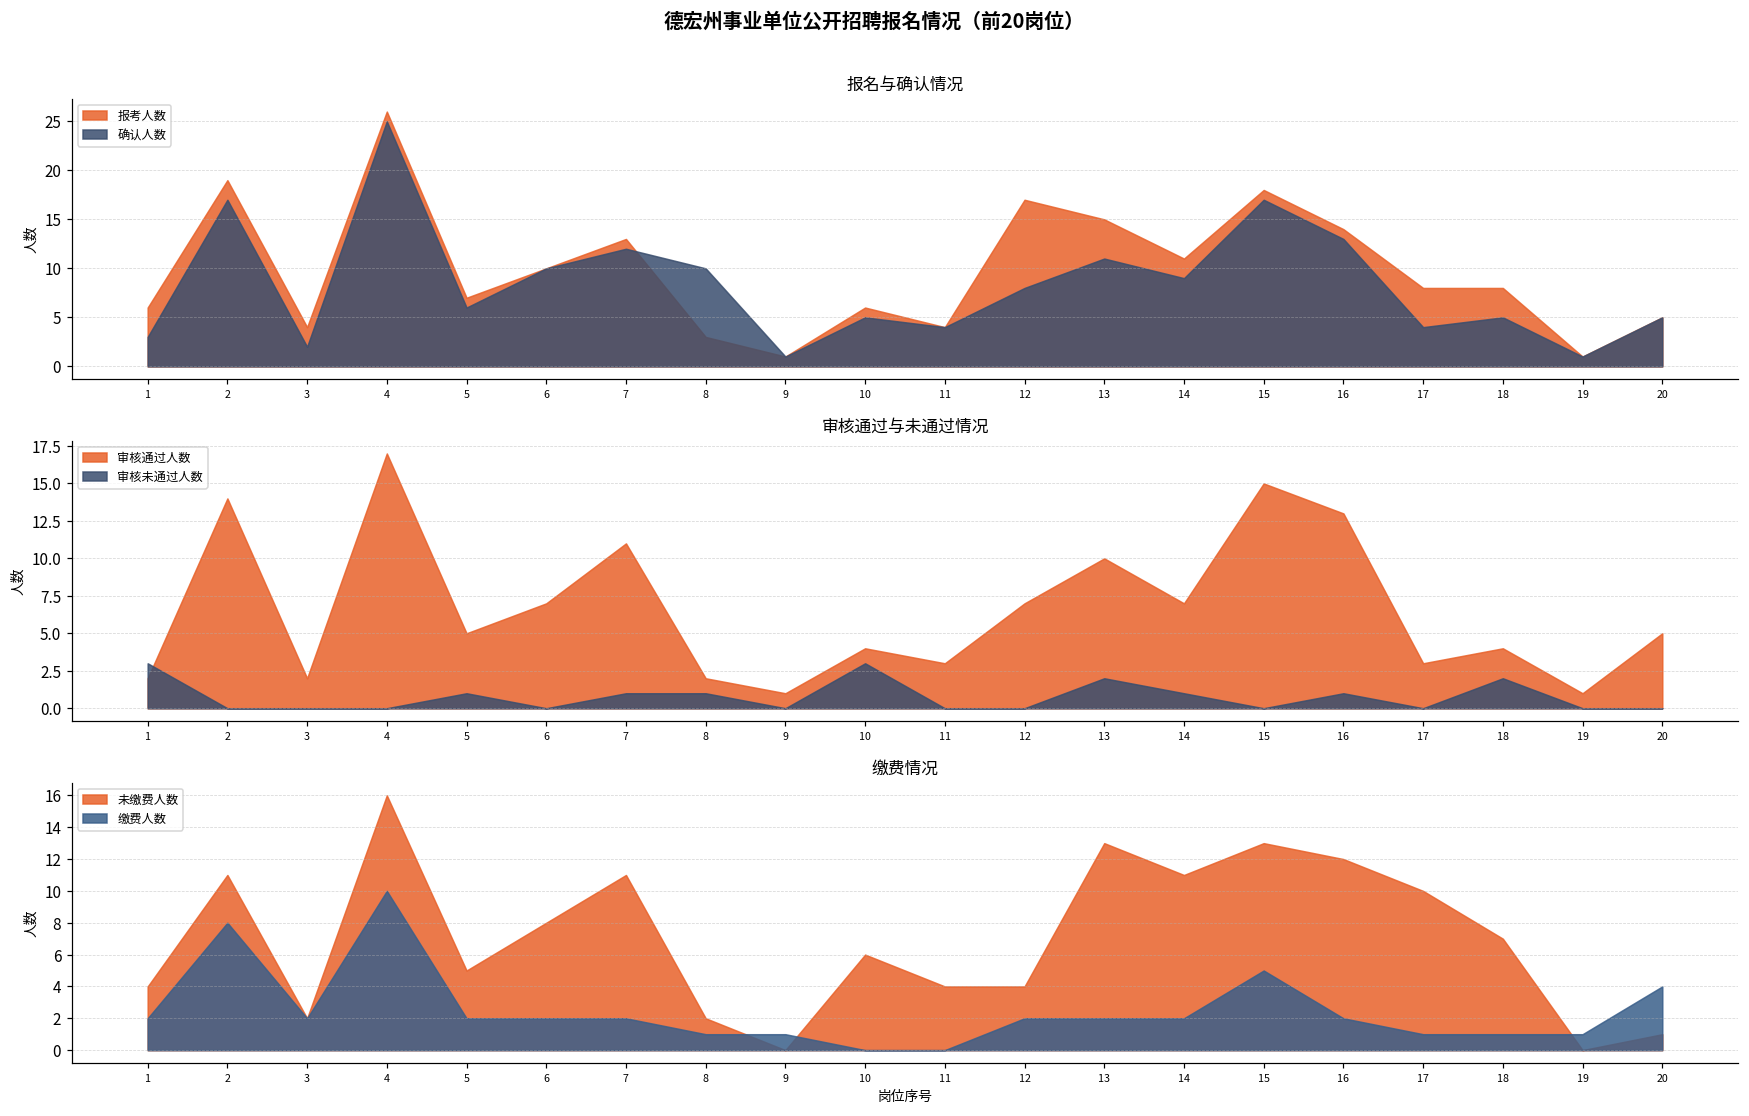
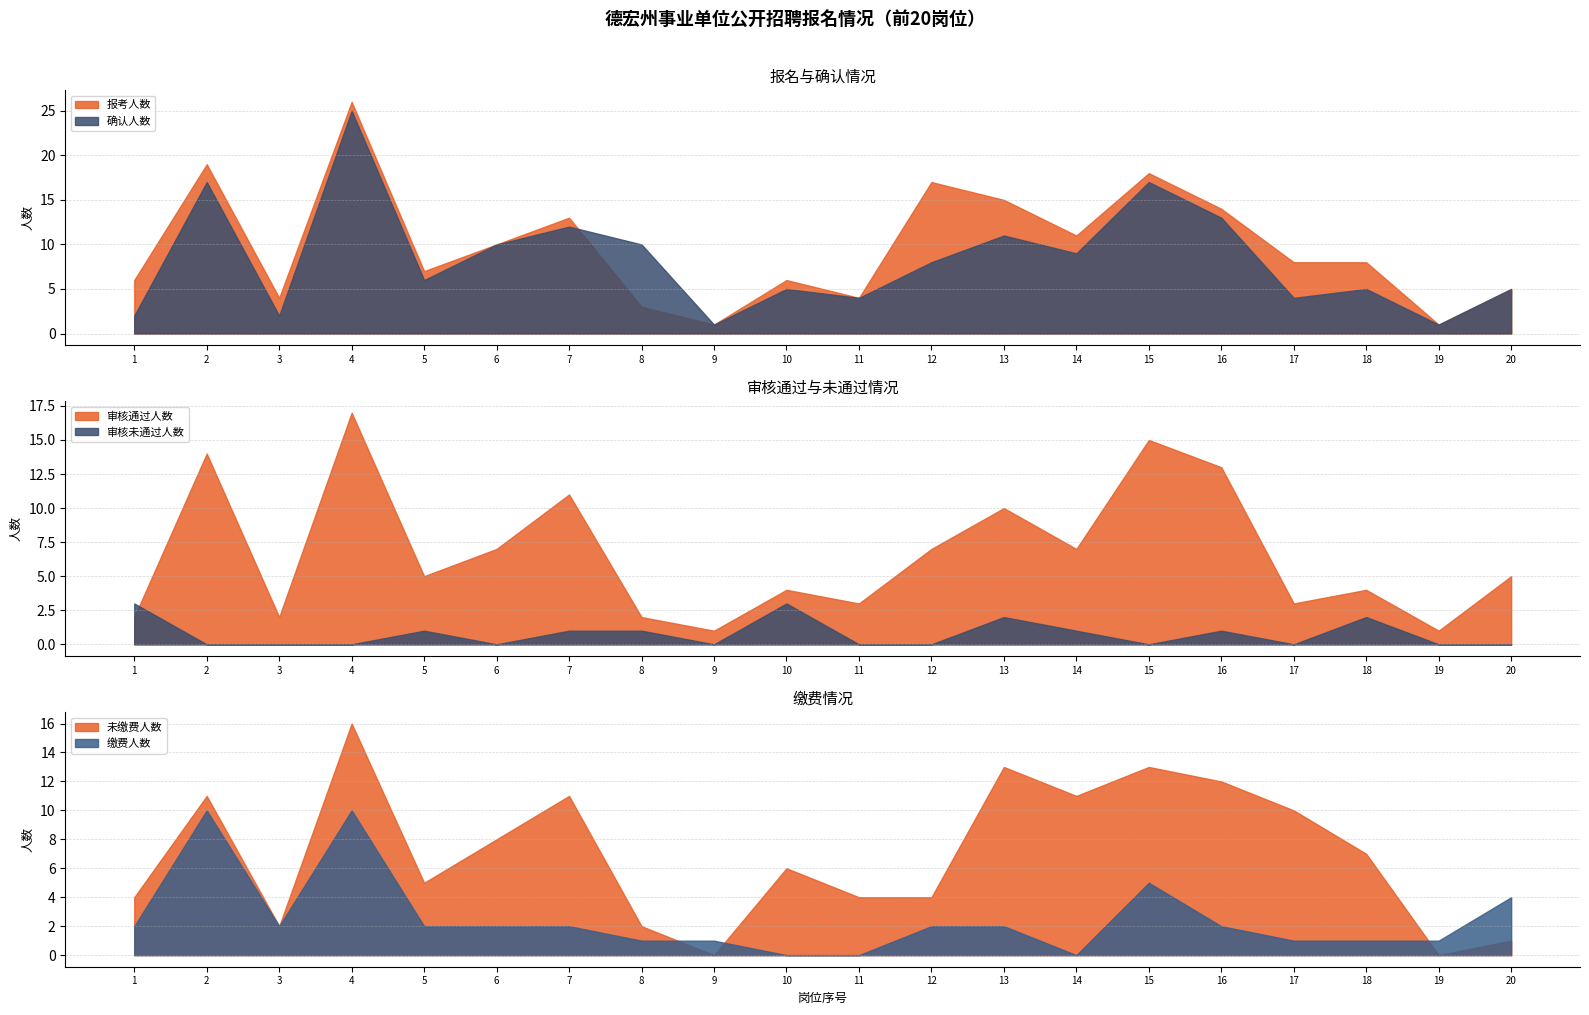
  {
    "报名与确认情况": {
      "报考人数": {
        "1": 6,
        "2": 19,
        "3": 4,
        "4": 26,
        "5": 7,
        "7": 13,
        "8": 3,
        "10": 6,
        "12": 17,
        "13": 15,
        "14": 11,
        "15": 18,
        "16": 14,
        "17": 8,
        "18": 8
      },
      "确认人数": {
-       "1": 3,
+       "1": 2,
        "2": 17,
        "3": 2,
        "4": 25,
        "5": 6,
        "7": 12,
        "8": 10,
        "10": 5,
        "12": 8,
        "13": 11,
        "14": 9,
        "15": 17,
        "16": 13,
        "17": 4,
        "18": 5
      }
    },
    "审核通过与未通过情况": {
      "审核通过人数": {
        "1": 2.0,
        "2": 14.0,
        "3": 2.0,
        "4": 17.0,
        "5": 5.0,
        "6": 7.0,
        "7": 11.0,
        "8": 2.0,
        "9": 1.0,
        "10": 4.0,
        "11": 3.0,
        "12": 7.0,
        "13": 10.0,
        "14": 7.0,
        "15": 15.0,
        "16": 13.0,
        "17": 3.0,
        "18": 4.0,
        "19": 1.0,
        "20": 5.0
      },
      "审核未通过人数": {
        "1": 3.0,
        "2": 0.0,
        "3": 0.0,
        "4": 0.0,
        "5": 1.0,
        "6": 0.0,
        "7": 1.0,
        "8": 1.0,
        "9": 0.0,
        "10": 3.0,
        "11": 0.0,
        "12": 0.0,
        "13": 2.0,
        "14": 1.0,
        "15": 0.0,
        "16": 1.0,
        "17": 0.0,
        "18": 2.0,
        "19": 0.0,
        "20": 0.0
      }
    },
    "缴费情况": {
      "未缴费人数": {
        "1": 4,
        "2": 11,
        "4": 16,
        "5": 5,
        "6": 8,
        "7": 11,
        "8": 2,
        "9": 0,
        "10": 6,
        "11": 4,
        "12": 4,
        "13": 13,
        "14": 11,
        "15": 13,
        "16": 12,
        "17": 10,
        "18": 7,
        "19": 0,
        "20": 1
      },
      "缴费人数": {
        "1": 2,
-       "2": 8,
+       "2": 10,
        "4": 10,
        "5": 2,
        "6": 2,
        "7": 2,
        "8": 1,
        "9": 1,
        "10": 0,
        "11": 0,
        "12": 2,
        "13": 2,
-       "14": 2,
+       "14": 0,
        "15": 5,
        "16": 2,
        "17": 1,
        "18": 1,
        "19": 1,
        "20": 4
      }
    }
  }
